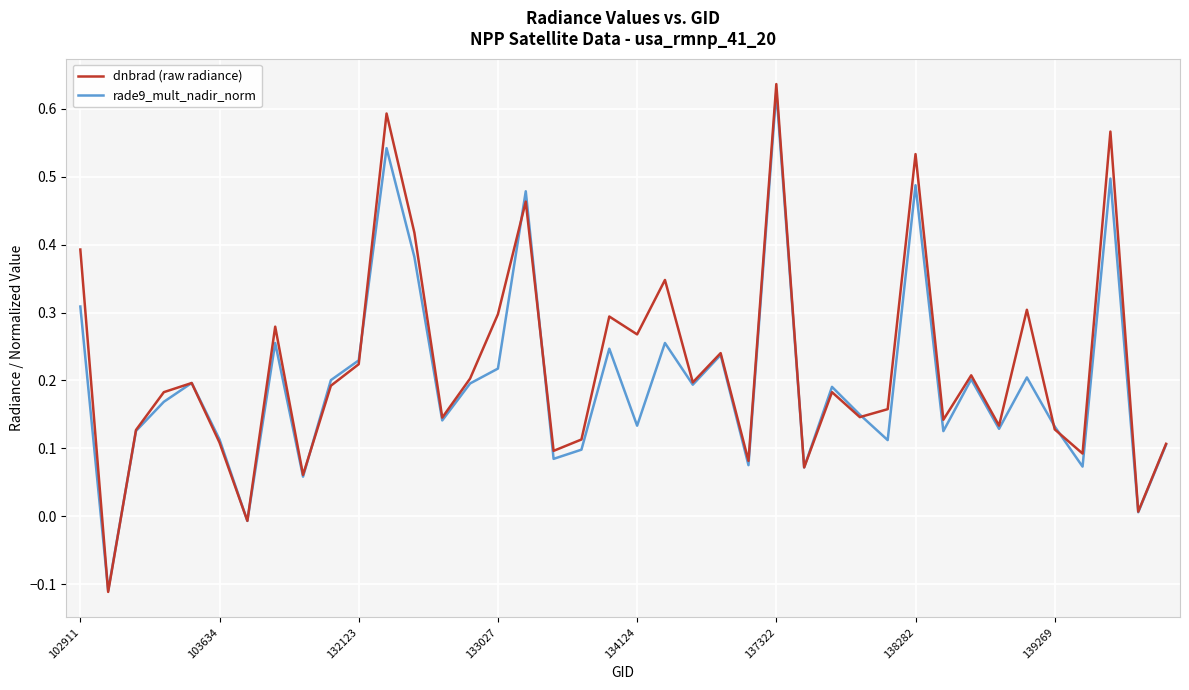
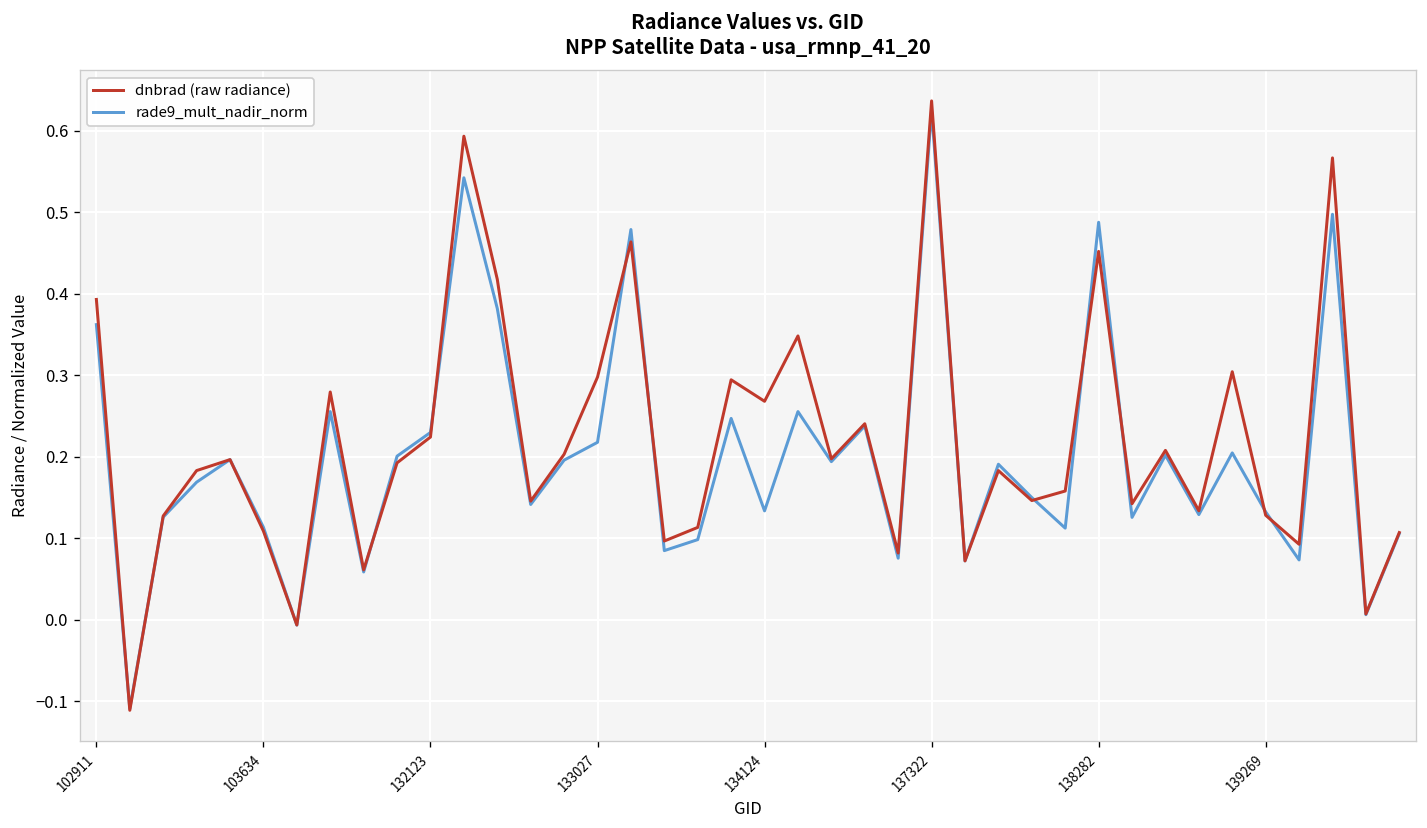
  {
    "dnbrad (raw radiance)": {
      "102911": 0.39,
      "103634": 0.11,
      "132123": 0.22,
      "133027": 0.30,
      "134124": 0.27,
      "137322": 0.64,
-     "138282": 0.53,
+     "138282": 0.45,
      "139269": 0.13
    },
    "rade9_mult_nadir_norm": {
-     "102911": 0.31,
+     "102911": 0.36,
      "103634": 0.11,
      "132123": 0.23,
      "133027": 0.22,
      "134124": 0.13,
      "137322": 0.63,
      "138282": 0.49,
      "139269": 0.13
    }
  }
